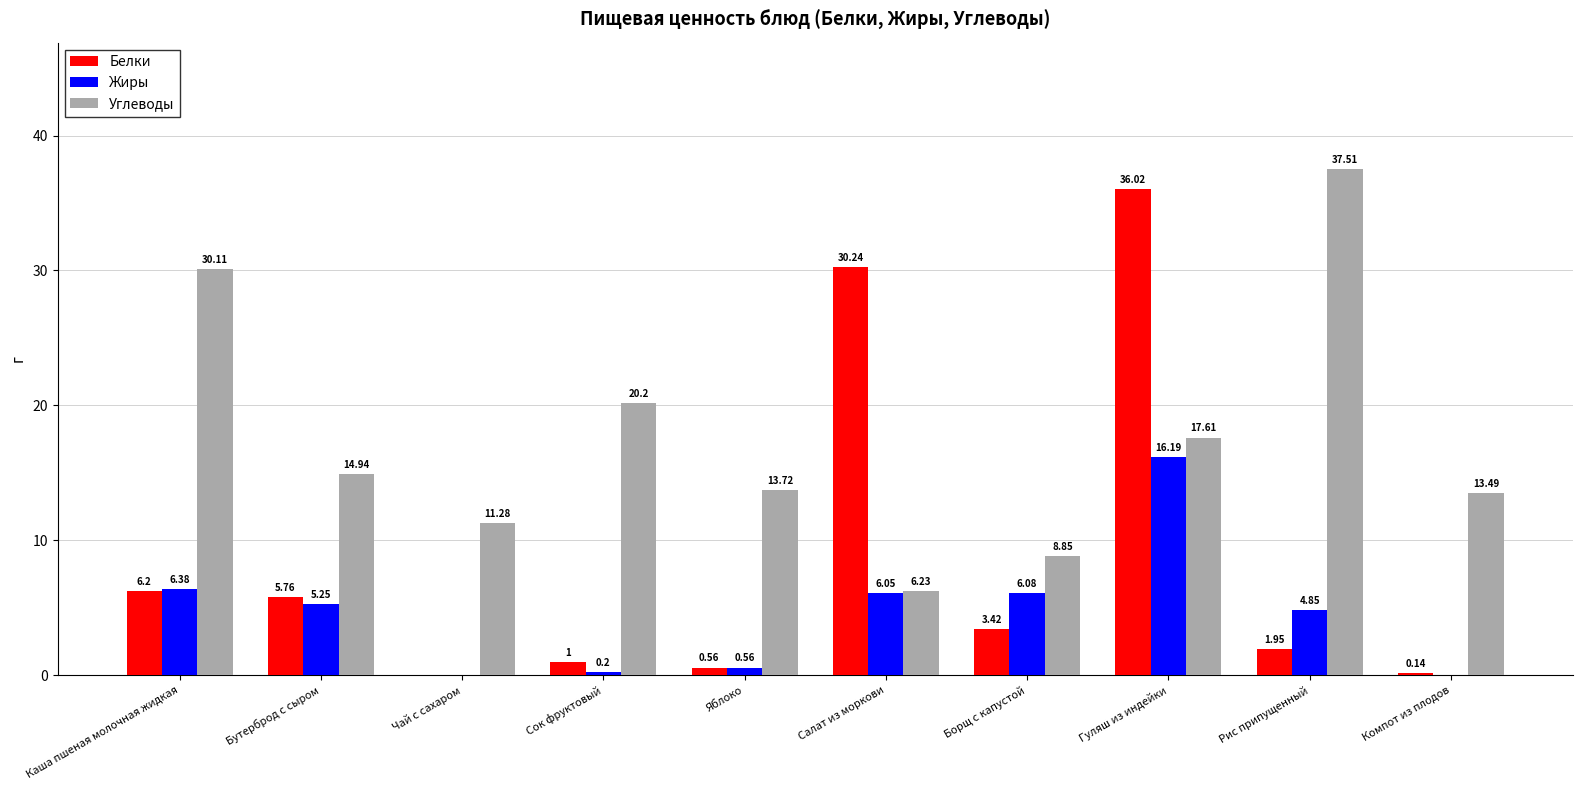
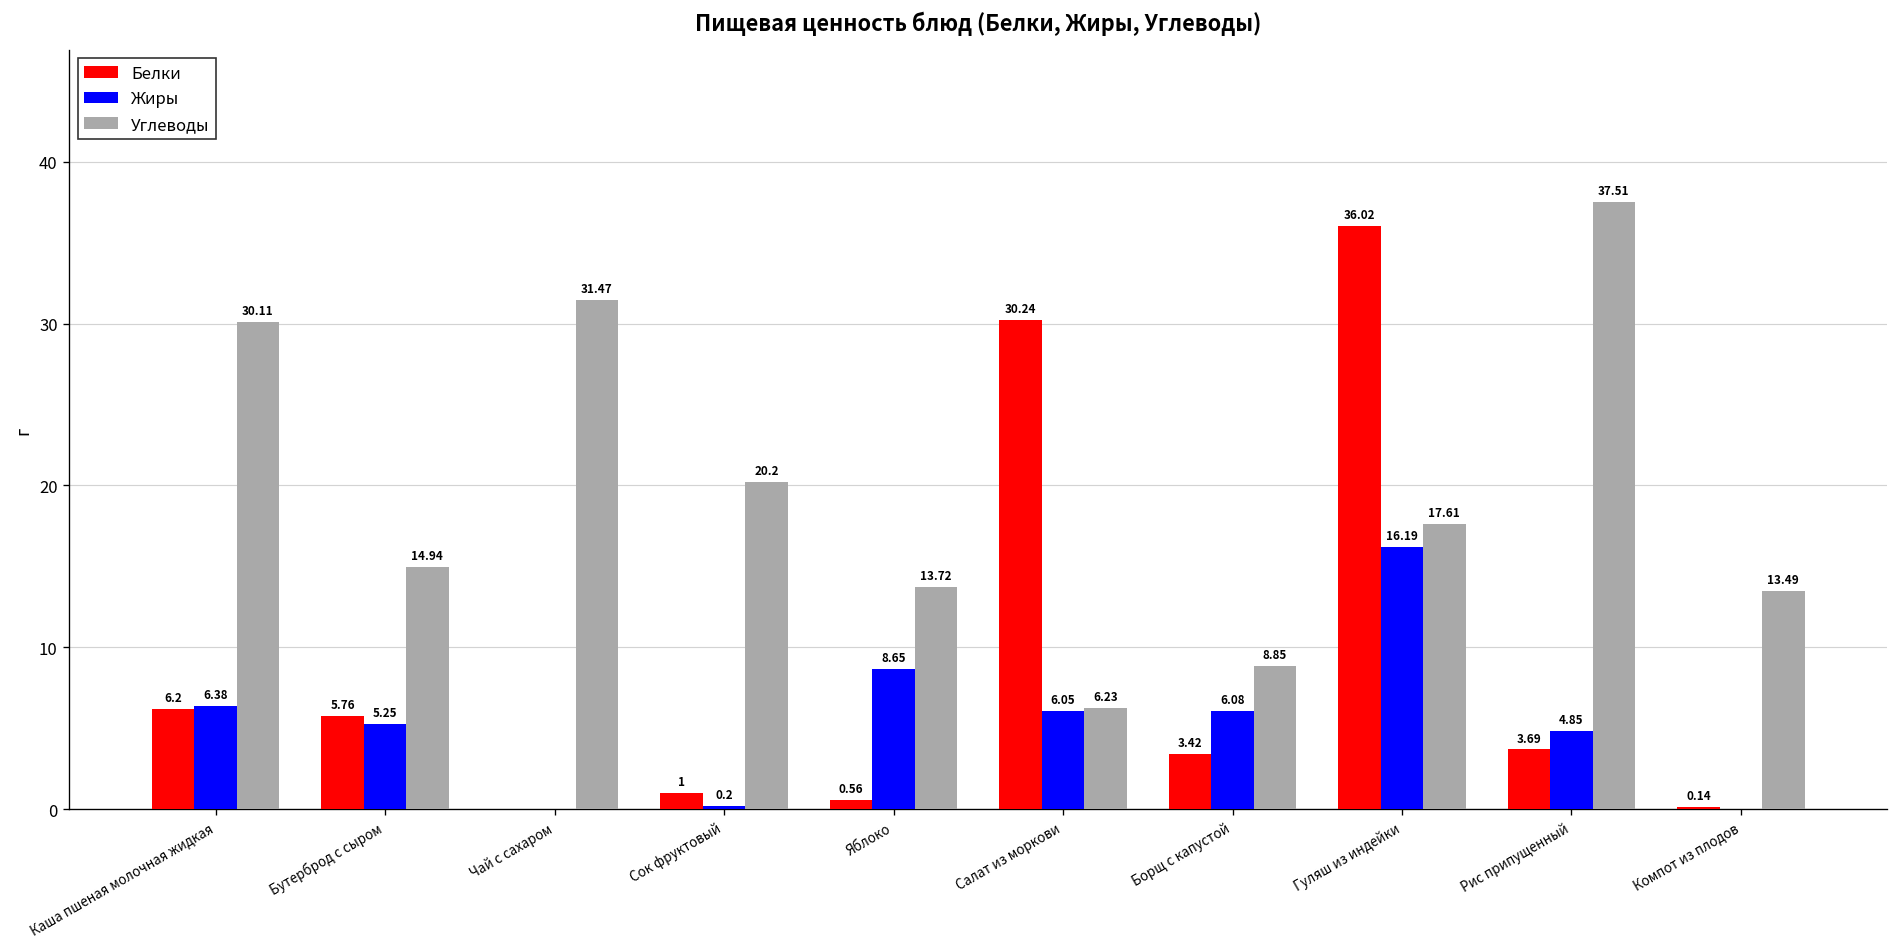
  {
    "Белки": {
      "Каша пшеная молочная жидкая": 6.2,
      "Бутерброд с сыром": 5.76,
      "Сок фруктовый": 1,
      "Яблоко": 0.56,
      "Салат из моркови": 30.24,
      "Борщ с капустой": 3.42,
      "Гуляш из индейки": 36.02,
-     "Рис припущенный": 1.95,
+     "Рис припущенный": 3.69,
      "Компот из плодов": 0.14
    },
    "Жиры": {
      "Каша пшеная молочная жидкая": 6.38,
      "Бутерброд с сыром": 5.25,
      "Сок фруктовый": 0.2,
-     "Яблоко": 0.56,
+     "Яблоко": 8.65,
      "Салат из моркови": 6.05,
      "Борщ с капустой": 6.08,
      "Гуляш из индейки": 16.19,
      "Рис припущенный": 4.85
    },
    "Углеводы": {
      "Каша пшеная молочная жидкая": 30.11,
      "Бутерброд с сыром": 14.94,
-     "Чай с сахаром": 11.28,
+     "Чай с сахаром": 31.47,
      "Сок фруктовый": 20.2,
      "Яблоко": 13.72,
      "Салат из моркови": 6.23,
      "Борщ с капустой": 8.85,
      "Гуляш из индейки": 17.61,
      "Рис припущенный": 37.51,
      "Компот из плодов": 13.49
    }
  }
